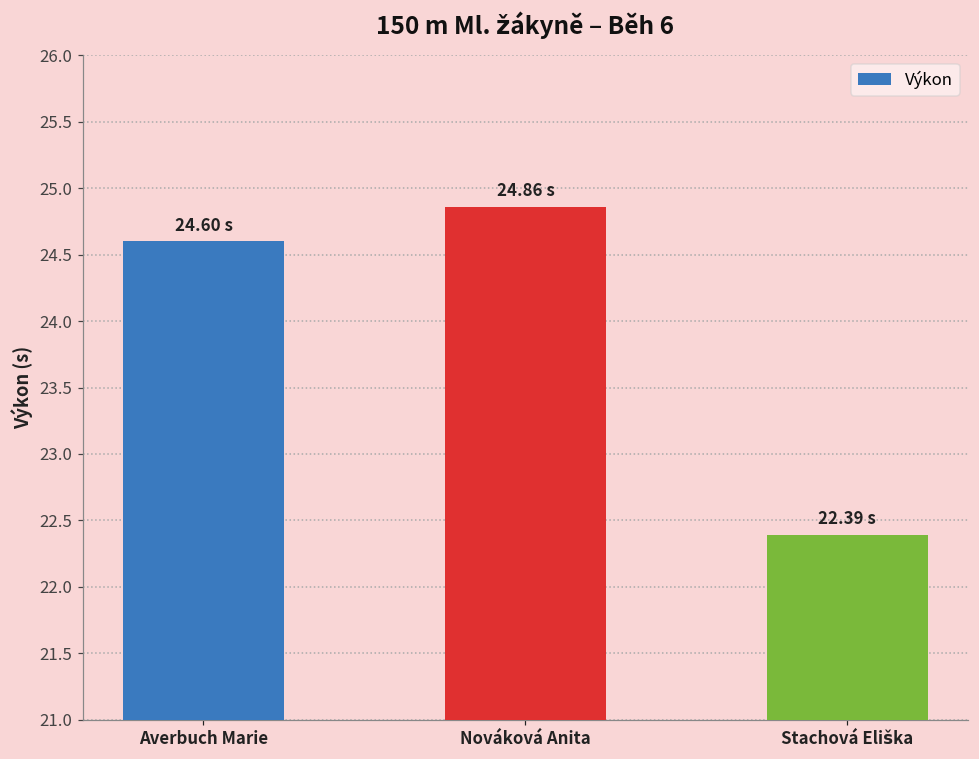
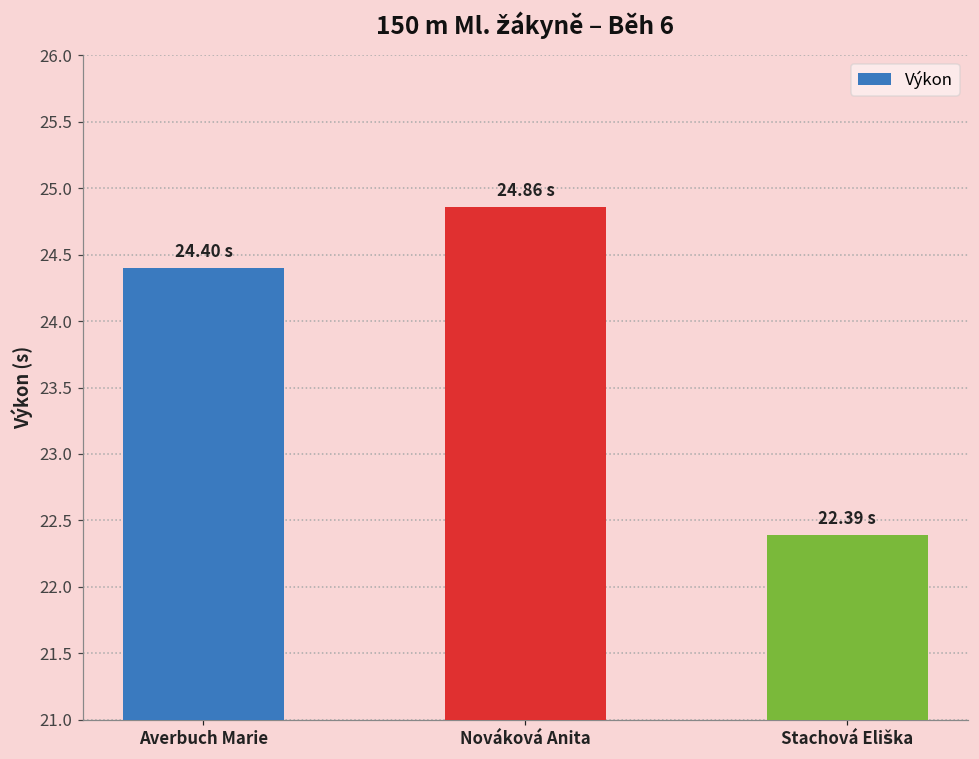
  {
-   "Averbuch Marie": 24.60,
+   "Averbuch Marie": 24.40,
    "Nováková Anita": 24.86,
    "Stachová Eliška": 22.39
  }
